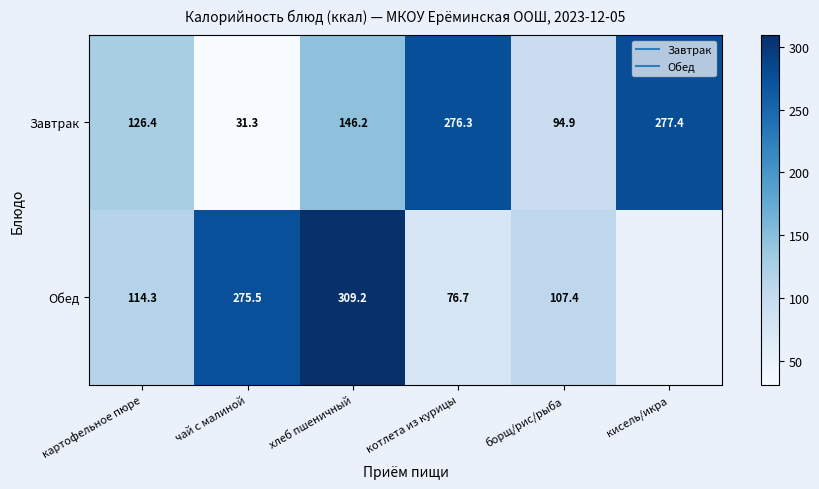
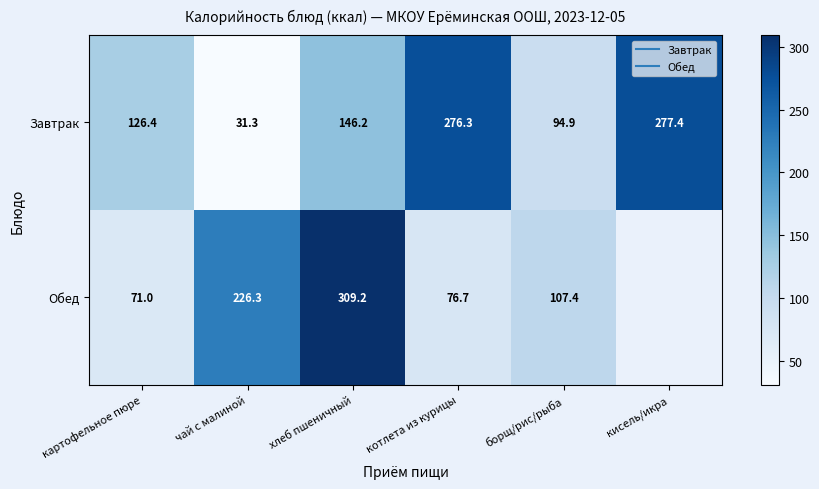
  {
    "Завтрак": {
      "картофельное пюре": 126.4,
      "чай с малиной": 31.3,
      "хлеб пшеничный": 146.2,
      "котлета из курицы": 276.3,
      "борщ/рис/рыба": 94.9,
      "кисель/икра": 277.4
    },
    "Обед": {
-     "картофельное пюре": 114.3,
-     "чай с малиной": 275.5,
+     "картофельное пюре": 71.0,
+     "чай с малиной": 226.3,
      "хлеб пшеничный": 309.2,
      "котлета из курицы": 76.7,
      "борщ/рис/рыба": 107.4
    }
  }
